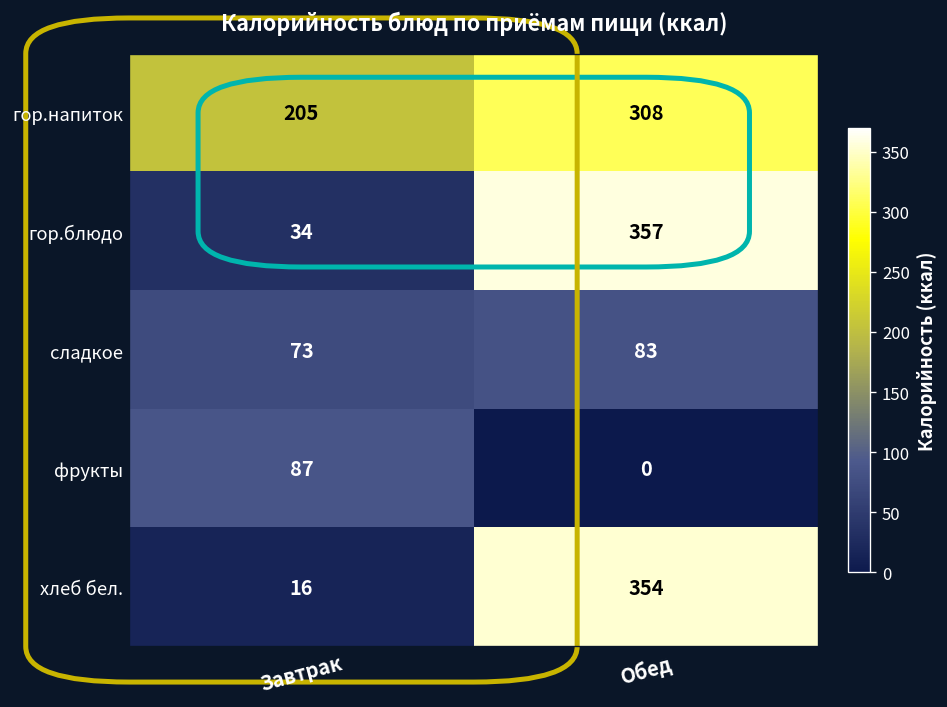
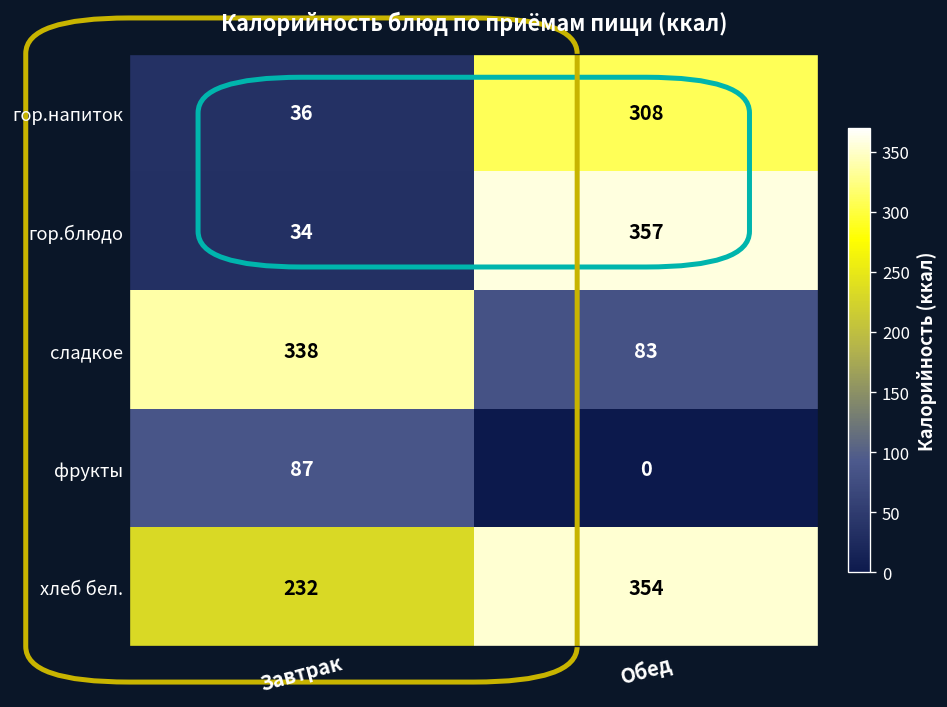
  {
    "гор.напиток": {
-     "Завтрак": 205,
+     "Завтрак": 36,
      "Обед": 308
    },
    "гор.блюдо": {
      "Завтрак": 34,
      "Обед": 357
    },
    "сладкое": {
-     "Завтрак": 73,
+     "Завтрак": 338,
      "Обед": 83
    },
    "фрукты": {
      "Завтрак": 87,
      "Обед": 0
    },
    "хлеб бел.": {
-     "Завтрак": 16,
+     "Завтрак": 232,
      "Обед": 354
    }
  }
